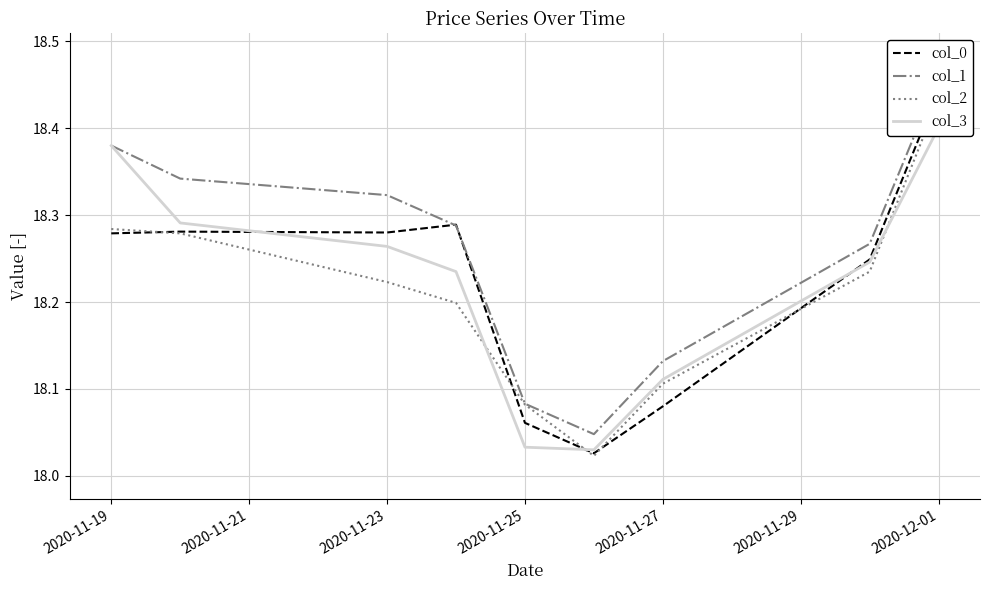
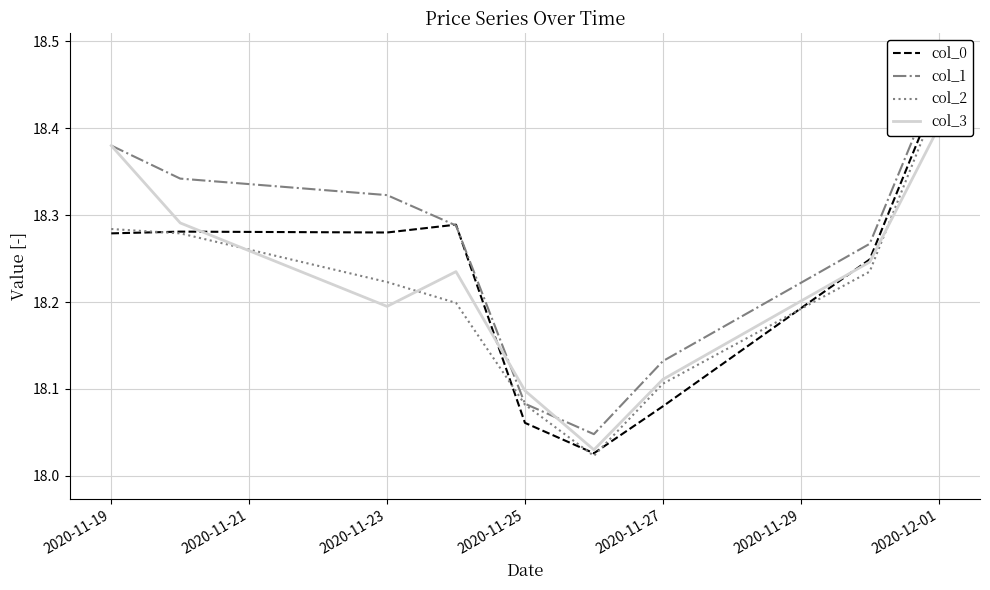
  {
    "col_0": {
      "2020-11-19": 18.28,
      "2020-11-23": 18.28,
      "2020-11-25": 18.06,
      "2020-11-27": 18.08
    },
    "col_3": {
-     "2020-11-23": 18.26,
-     "2020-11-25": 18.03,
+     "2020-11-23": 18.20,
+     "2020-11-25": 18.10,
      "2020-11-27": 18.11
    }
  }
